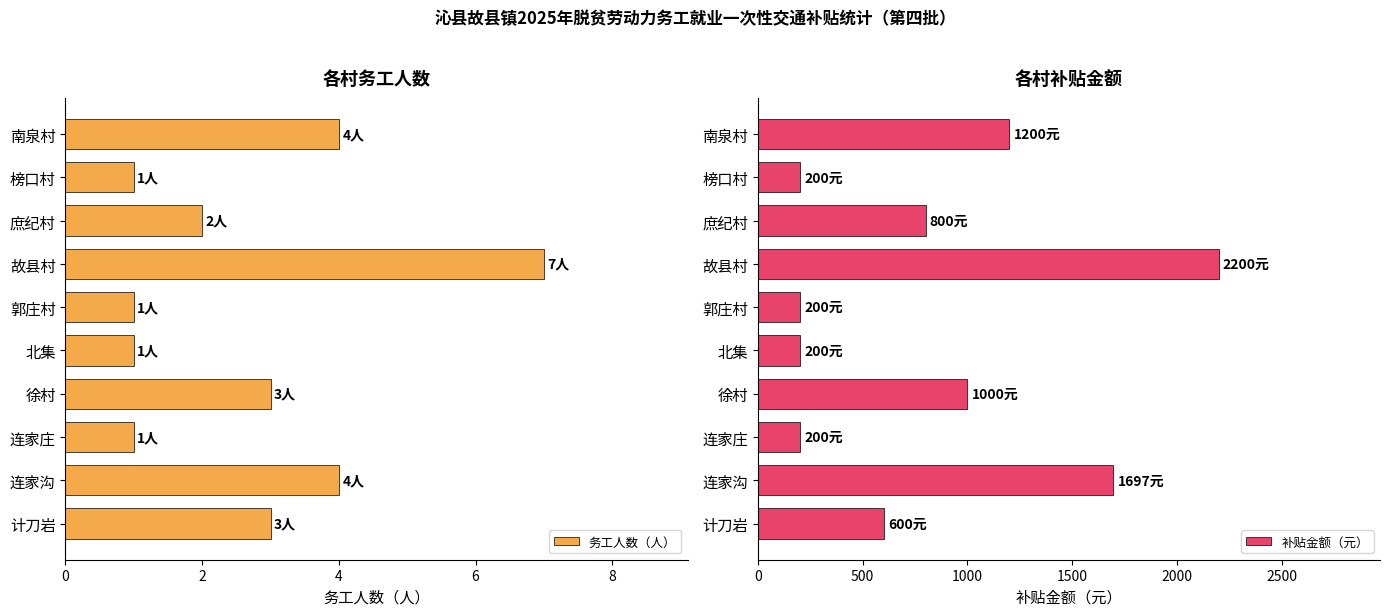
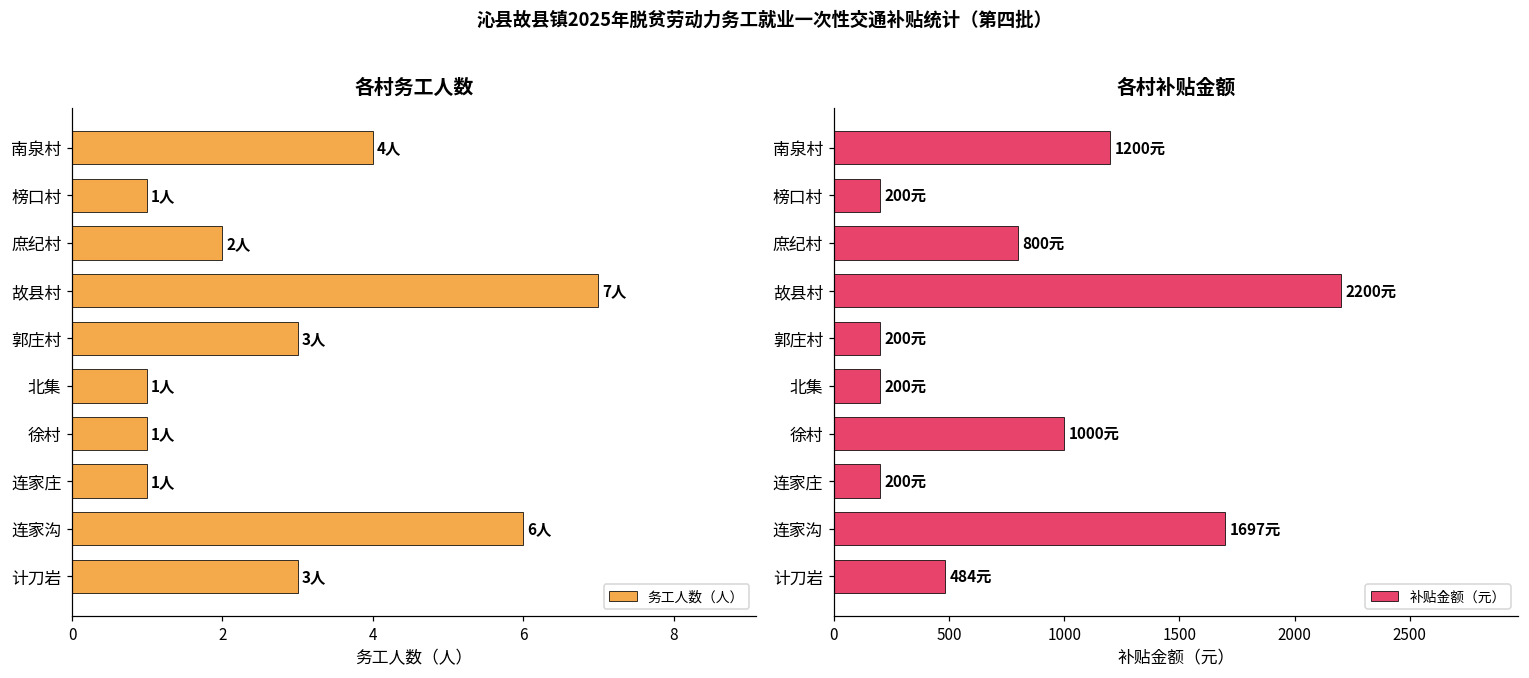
  {
    "各村务工人数": {
      "南泉村": "4人",
      "榜口村": "1人",
      "庶纪村": "2人",
      "故县村": "7人",
-     "郭庄村": "1人",
+     "郭庄村": "3人",
      "北集": "1人",
-     "徐村": "3人",
+     "徐村": "1人",
      "连家庄": "1人",
-     "连家沟": "4人",
+     "连家沟": "6人",
      "计刀岩": "3人"
    },
    "各村补贴金额": {
      "南泉村": "1200元",
      "榜口村": "200元",
      "庶纪村": "800元",
      "故县村": "2200元",
      "郭庄村": "200元",
      "北集": "200元",
      "徐村": "1000元",
      "连家庄": "200元",
      "连家沟": "1697元",
-     "计刀岩": "600元"
+     "计刀岩": "484元"
    }
  }
